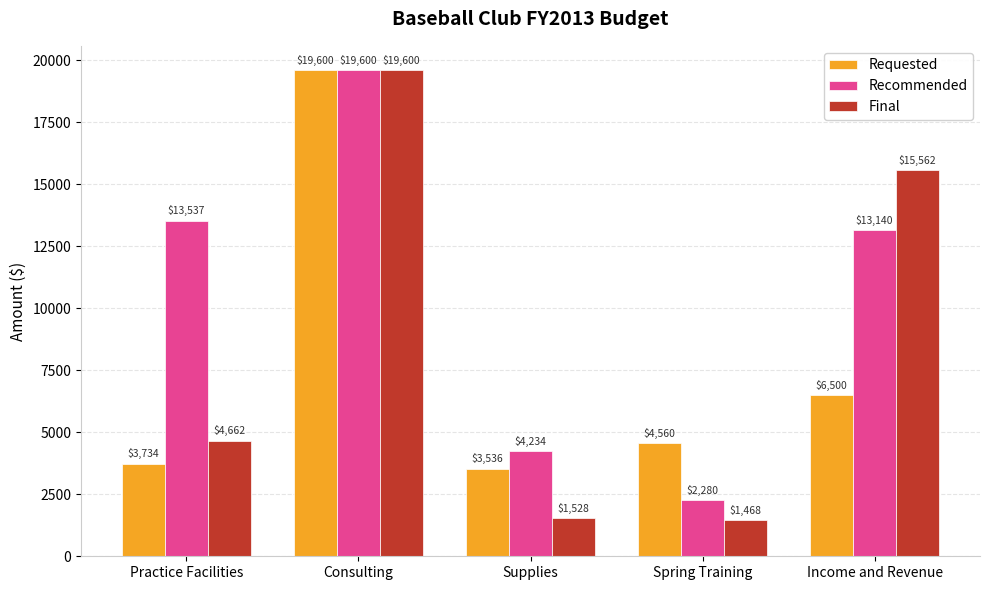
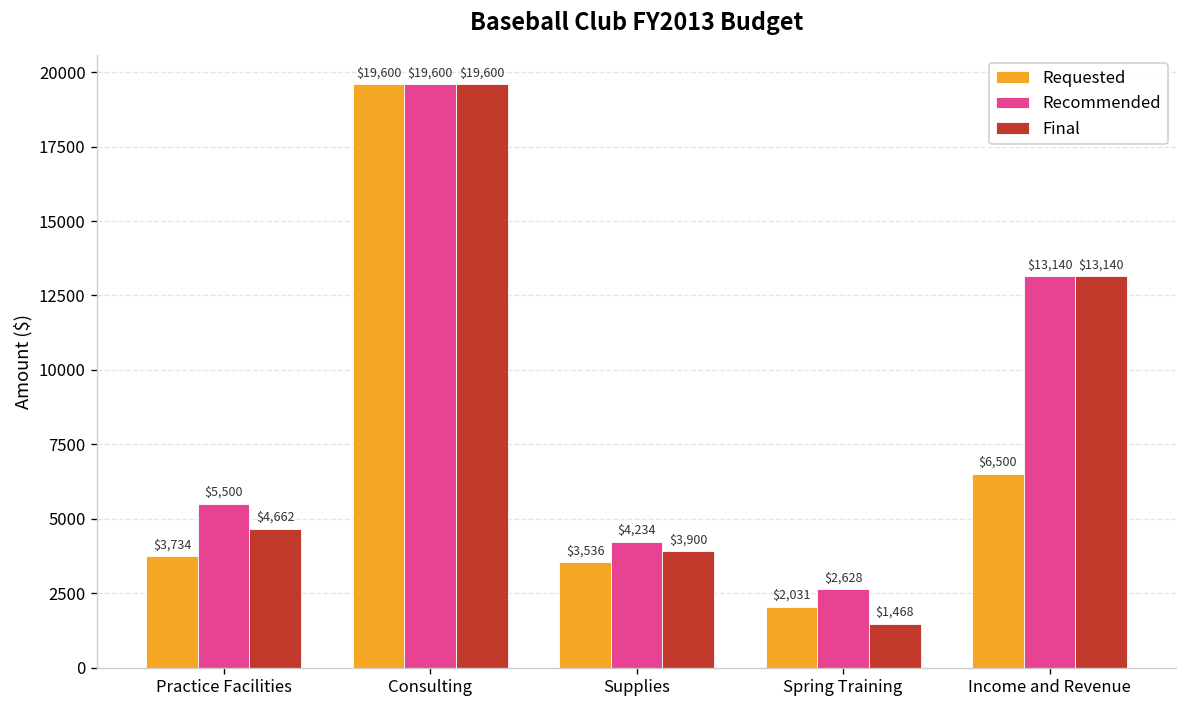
  {
    "Requested": {
      "Practice Facilities": "$3,734",
      "Consulting": "$19,600",
      "Supplies": "$3,536",
-     "Spring Training": "$4,560",
+     "Spring Training": "$2,031",
      "Income and Revenue": "$6,500"
    },
    "Recommended": {
-     "Practice Facilities": "$13,537",
+     "Practice Facilities": "$5,500",
      "Consulting": "$19,600",
      "Supplies": "$4,234",
-     "Spring Training": "$2,280",
+     "Spring Training": "$2,628",
      "Income and Revenue": "$13,140"
    },
    "Final": {
      "Practice Facilities": "$4,662",
      "Consulting": "$19,600",
-     "Supplies": "$1,528",
+     "Supplies": "$3,900",
      "Spring Training": "$1,468",
-     "Income and Revenue": "$15,562"
+     "Income and Revenue": "$13,140"
    }
  }
